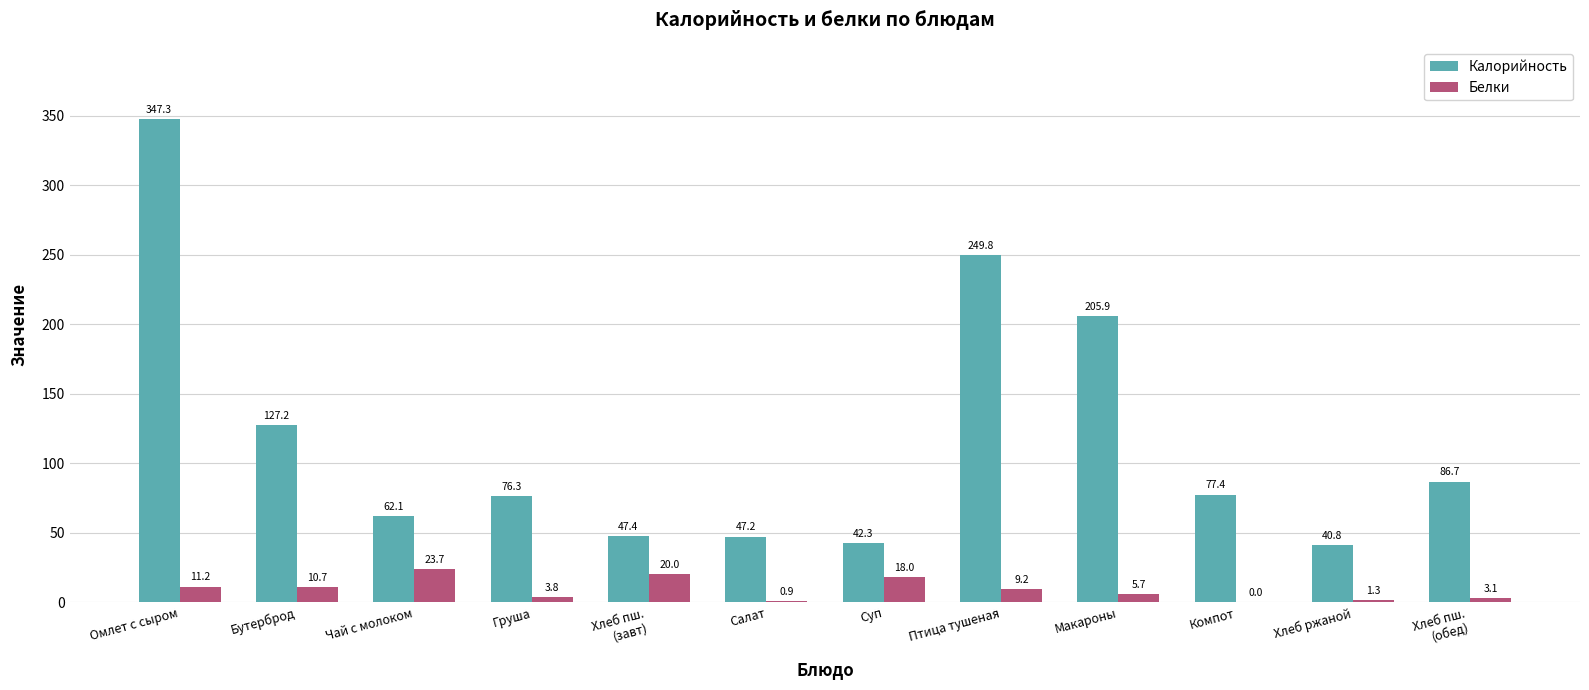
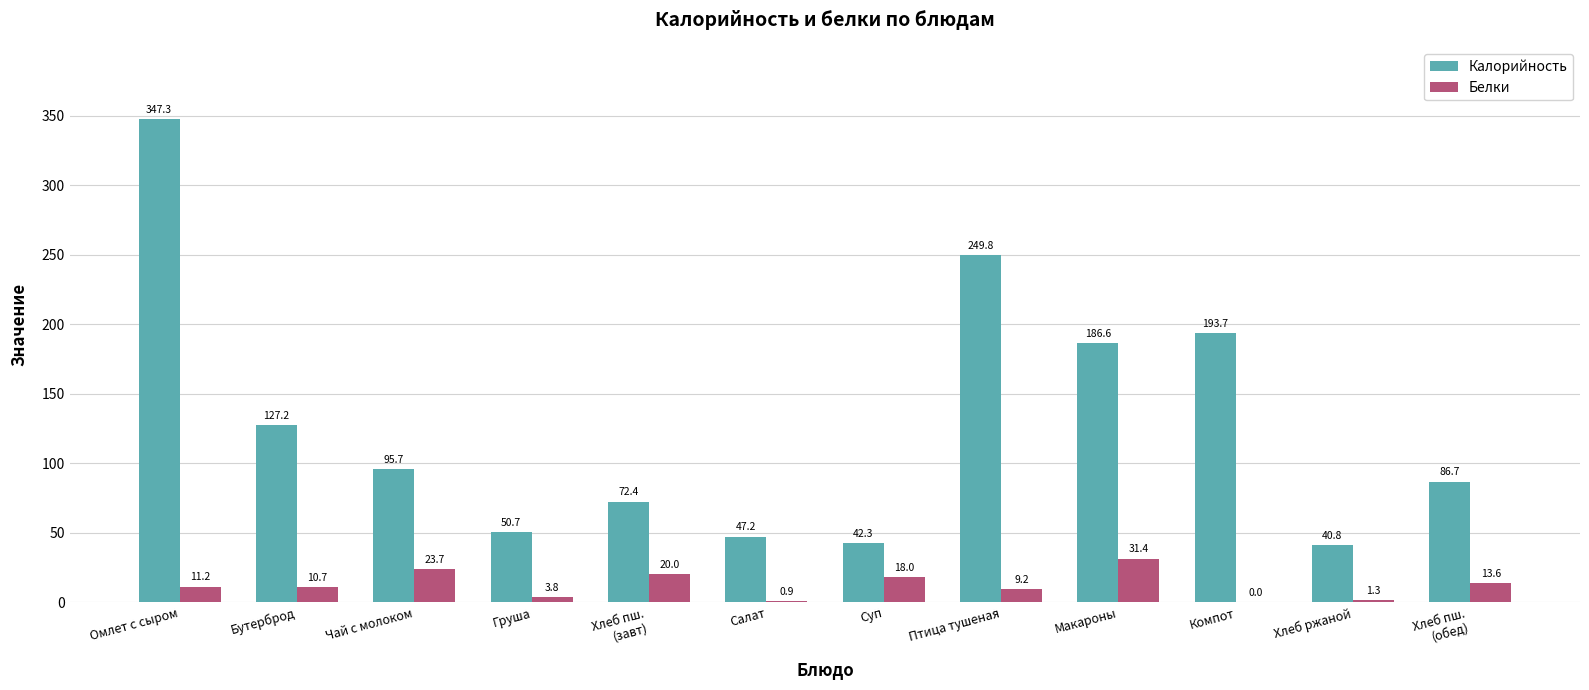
  {
    "Калорийность": {
      "Омлет с сыром": 347.3,
      "Бутерброд": 127.2,
-     "Чай с молоком": 62.1,
-     "Груша": 76.3,
-     "Хлеб пш. (завт)": 47.4,
+     "Чай с молоком": 95.7,
+     "Груша": 50.7,
+     "Хлеб пш. (завт)": 72.4,
      "Салат": 47.2,
      "Суп": 42.3,
      "Птица тушеная": 249.8,
-     "Макароны": 205.9,
-     "Компот": 77.4,
+     "Макароны": 186.6,
+     "Компот": 193.7,
      "Хлеб ржаной": 40.8,
      "Хлеб пш. (обед)": 86.7
    },
    "Белки": {
      "Омлет с сыром": 11.2,
      "Бутерброд": 10.7,
      "Чай с молоком": 23.7,
      "Груша": 3.8,
      "Хлеб пш. (завт)": 20.0,
      "Салат": 0.9,
      "Суп": 18.0,
      "Птица тушеная": 9.2,
-     "Макароны": 5.7,
+     "Макароны": 31.4,
      "Компот": 0.0,
      "Хлеб ржаной": 1.3,
-     "Хлеб пш. (обед)": 3.1
+     "Хлеб пш. (обед)": 13.6
    }
  }
